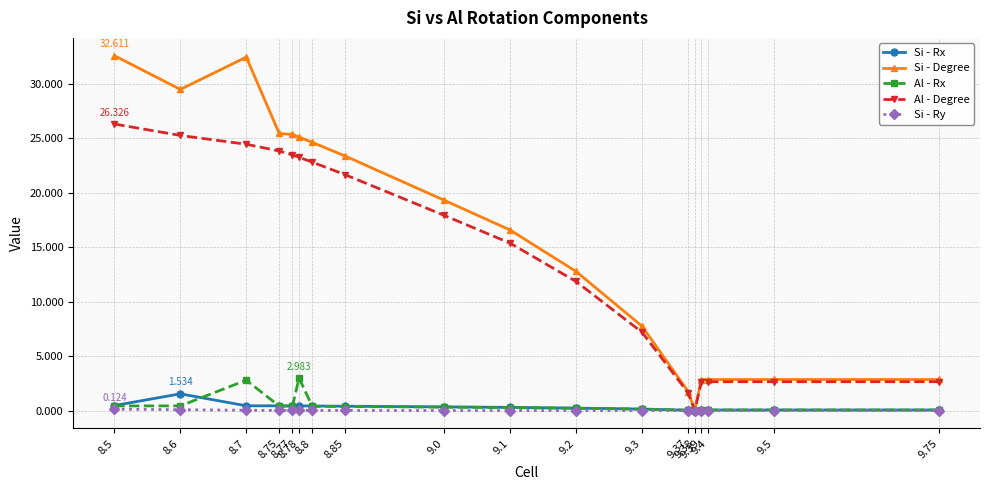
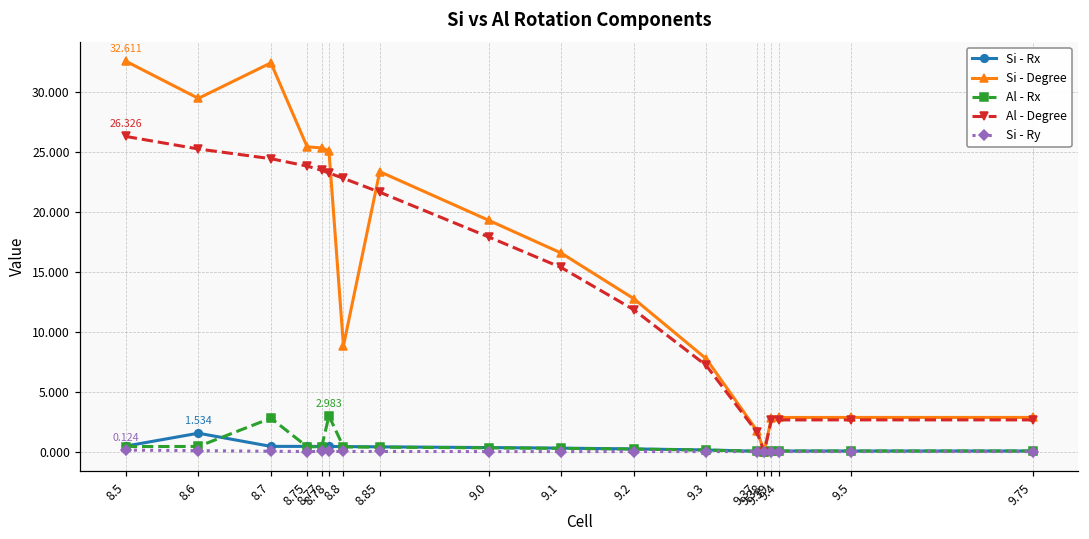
  {
    "Si - Rx": {
      "8.6": 1.534
    },
    "Si - Degree": {
      "8.6": 29.5,
      "8.7": 32.5,
      "8.75": 25.5,
      "8.77": 25.4,
      "8.78": 25.1,
-     "8.8": 24.6,
+     "8.8": 8.8,
      "8.85": 23.4,
      "9.0": 19.3,
      "9.1": 16.6,
      "9.2": 12.8,
      "9.3": 7.8
    },
    "Al - Rx": {
      "8.78": 2.983
    },
    "Al - Degree": {
      "8.5": 26.326
    },
    "Si - Ry": {
      "8.5": 0.124
    }
  }
